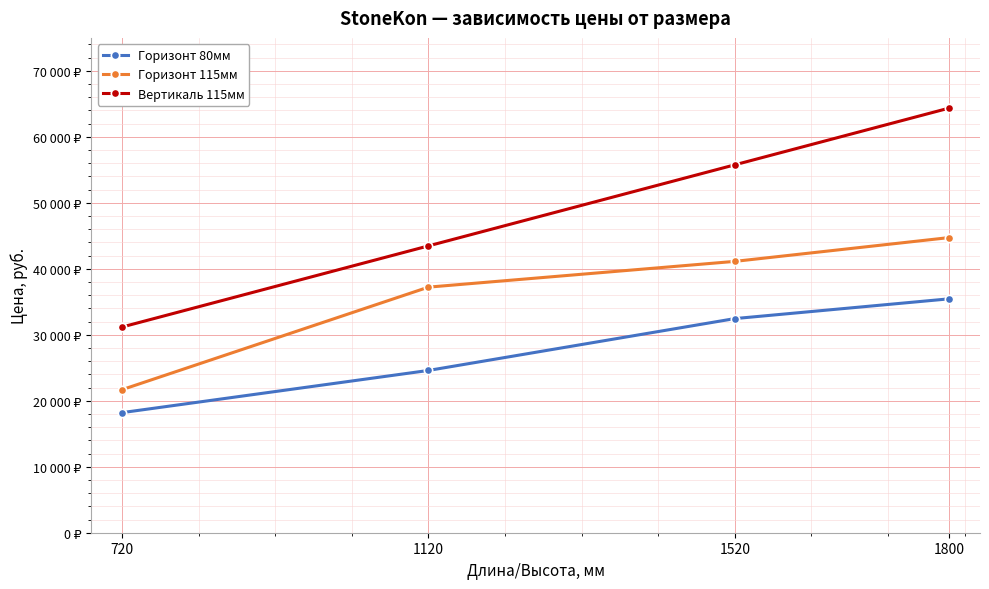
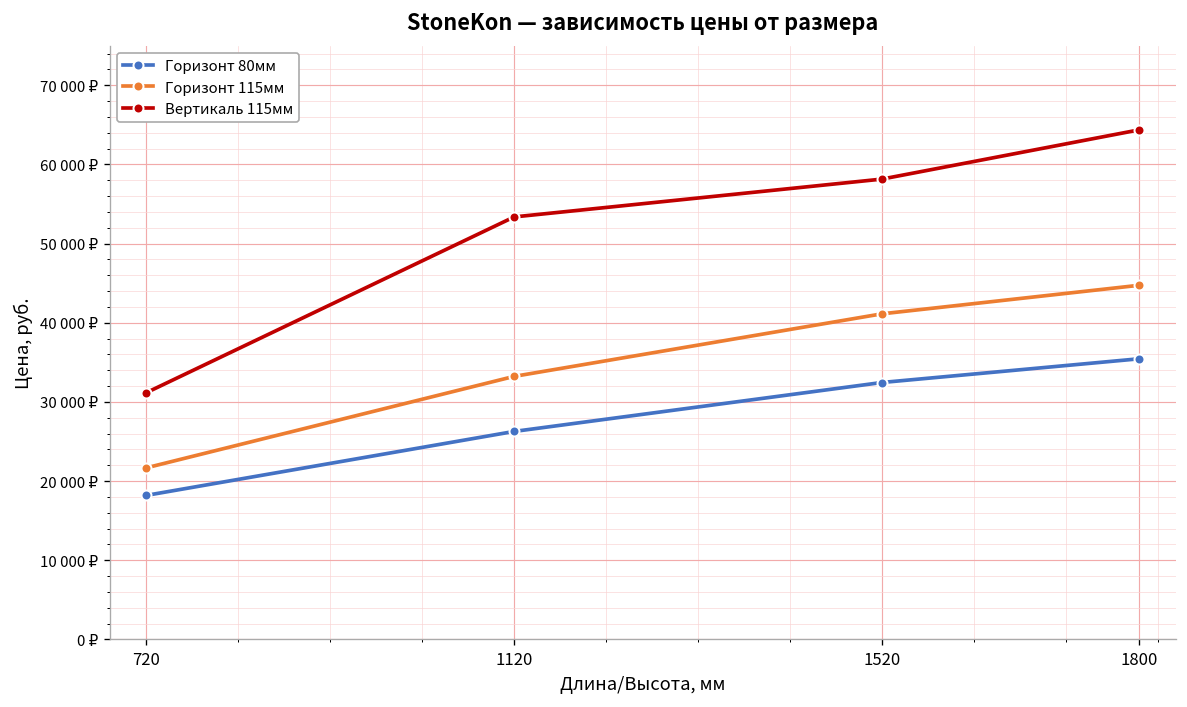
  {
    "Горизонт 80мм": {
      "720": "18000 ₽",
-     "1120": "25000 ₽",
+     "1120": "26000 ₽",
      "1520": "32000 ₽",
      "1800": "35000 ₽"
    },
    "Горизонт 115мм": {
      "720": "22000 ₽",
-     "1120": "37000 ₽",
+     "1120": "33000 ₽",
      "1520": "41000 ₽",
      "1800": "45000 ₽"
    },
    "Вертикаль 115мм": {
      "720": "31000 ₽",
-     "1120": "43000 ₽",
-     "1520": "56000 ₽",
+     "1120": "53000 ₽",
+     "1520": "58000 ₽",
      "1800": "64000 ₽"
    }
  }
